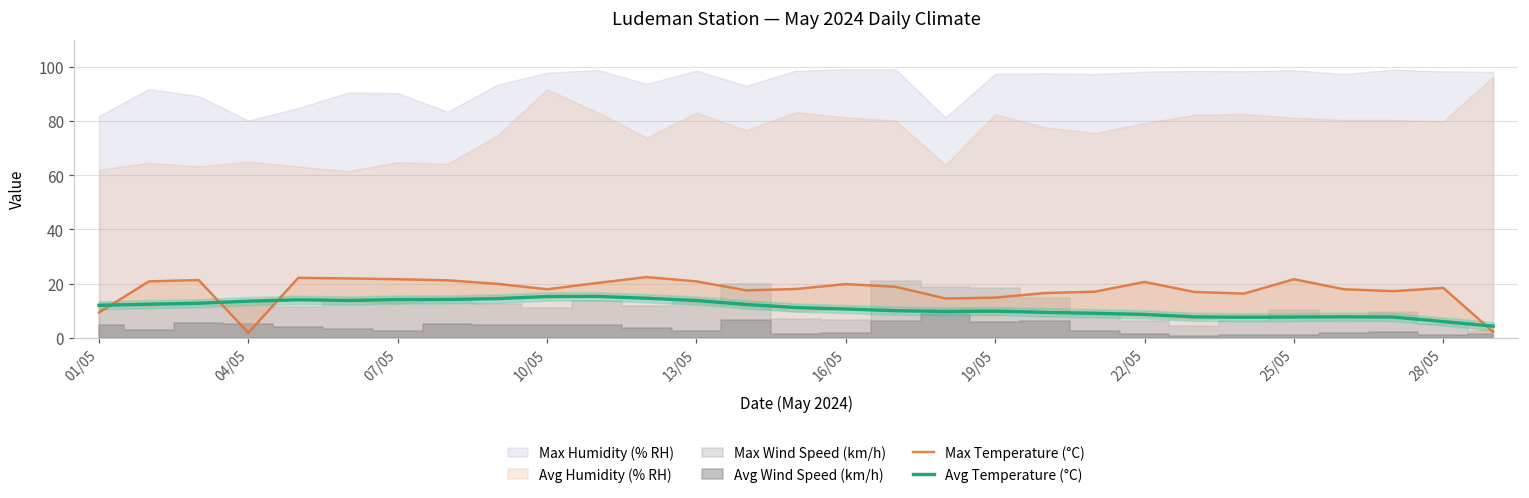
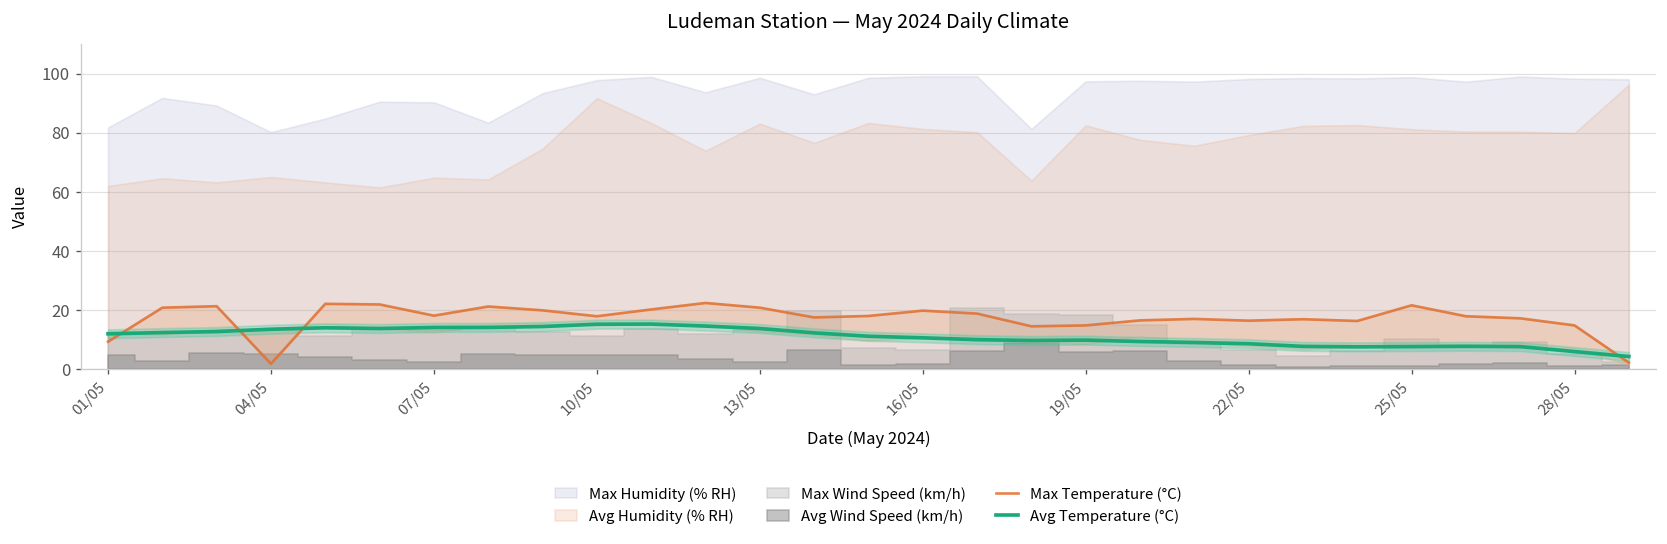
  {
    "Max Temperature (°C)": {
      "01/05": 9,
      "04/05": 2,
-     "07/05": 22,
-     "22/05": 21,
-     "28/05": 18
+     "07/05": 18,
+     "22/05": 16,
+     "28/05": 15
    }
  }
